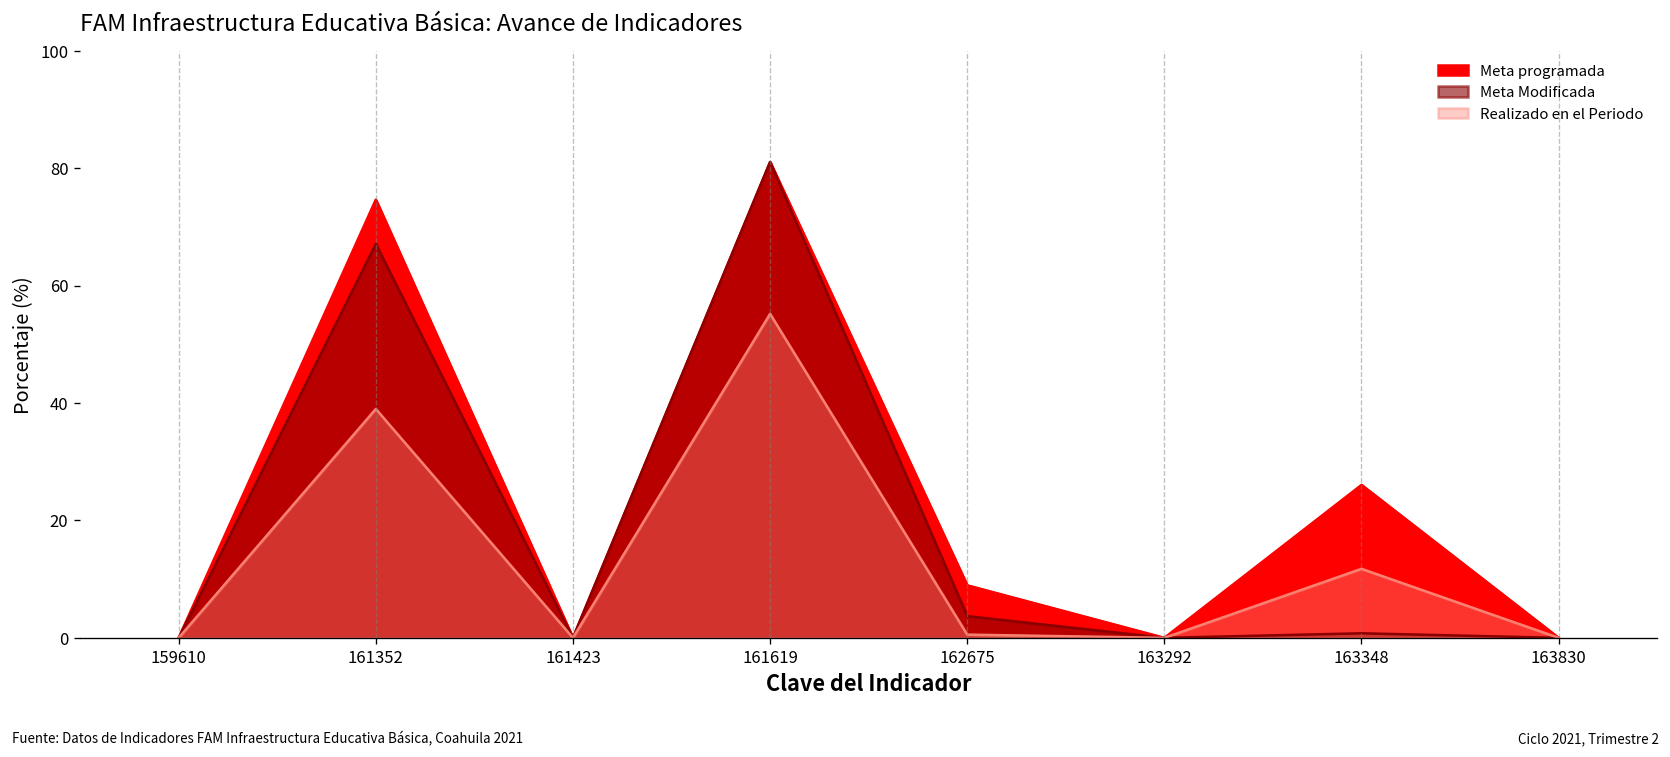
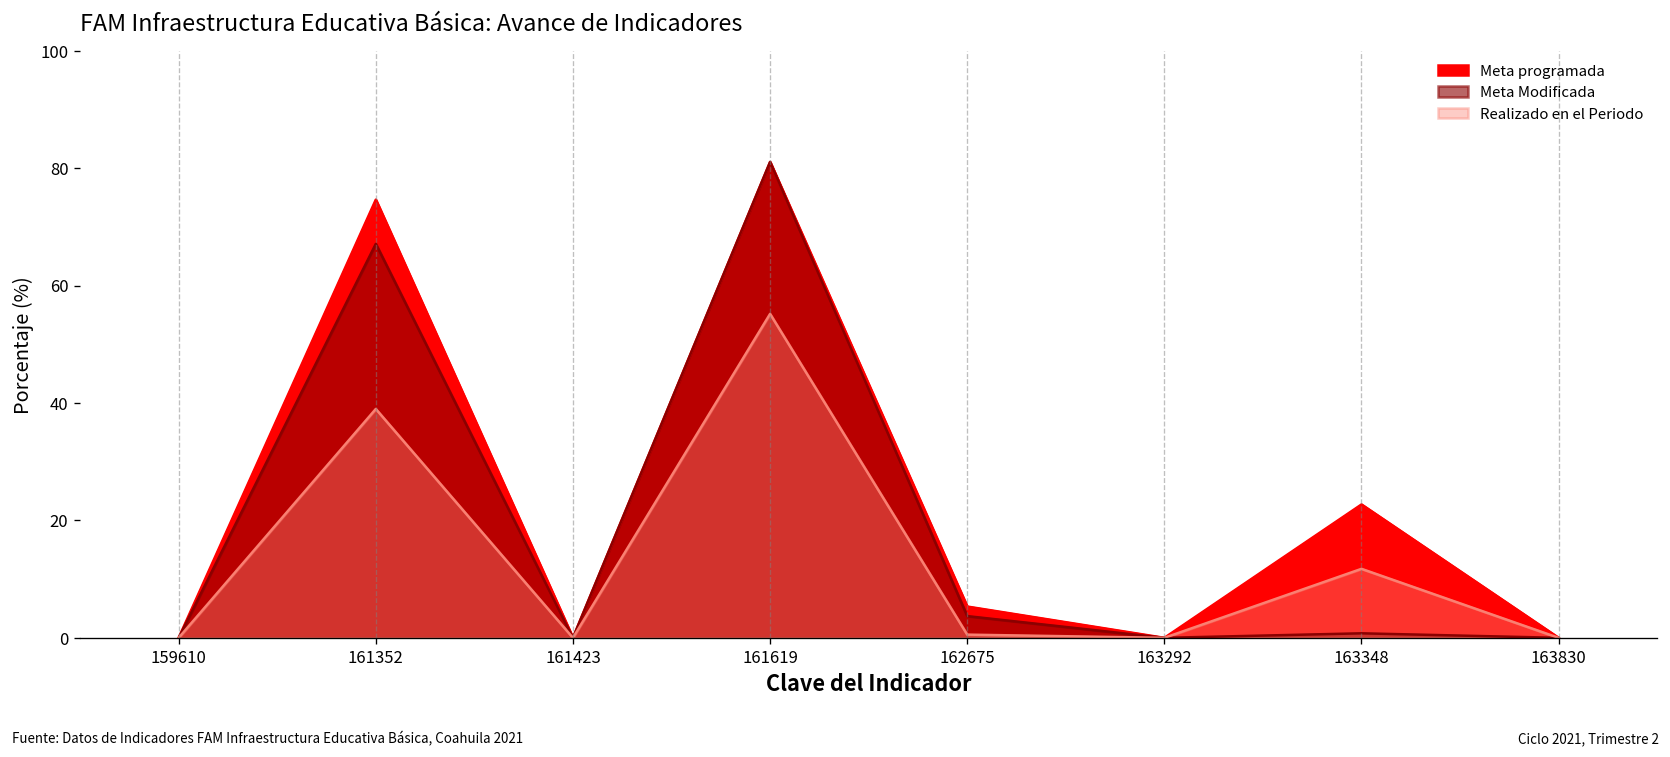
  {
    "Meta programada": {
      "161352": 75,
-     "162675": 9,
-     "163348": 26
+     "162675": 5,
+     "163348": 23
    },
    "Meta Modificada": {
      "161352": 67,
      "162675": 4,
      "163348": 1
    },
    "Realizado en el Periodo": {
      "161352": 39,
      "161619": 55,
      "162675": 1,
      "163348": 12
    }
  }
